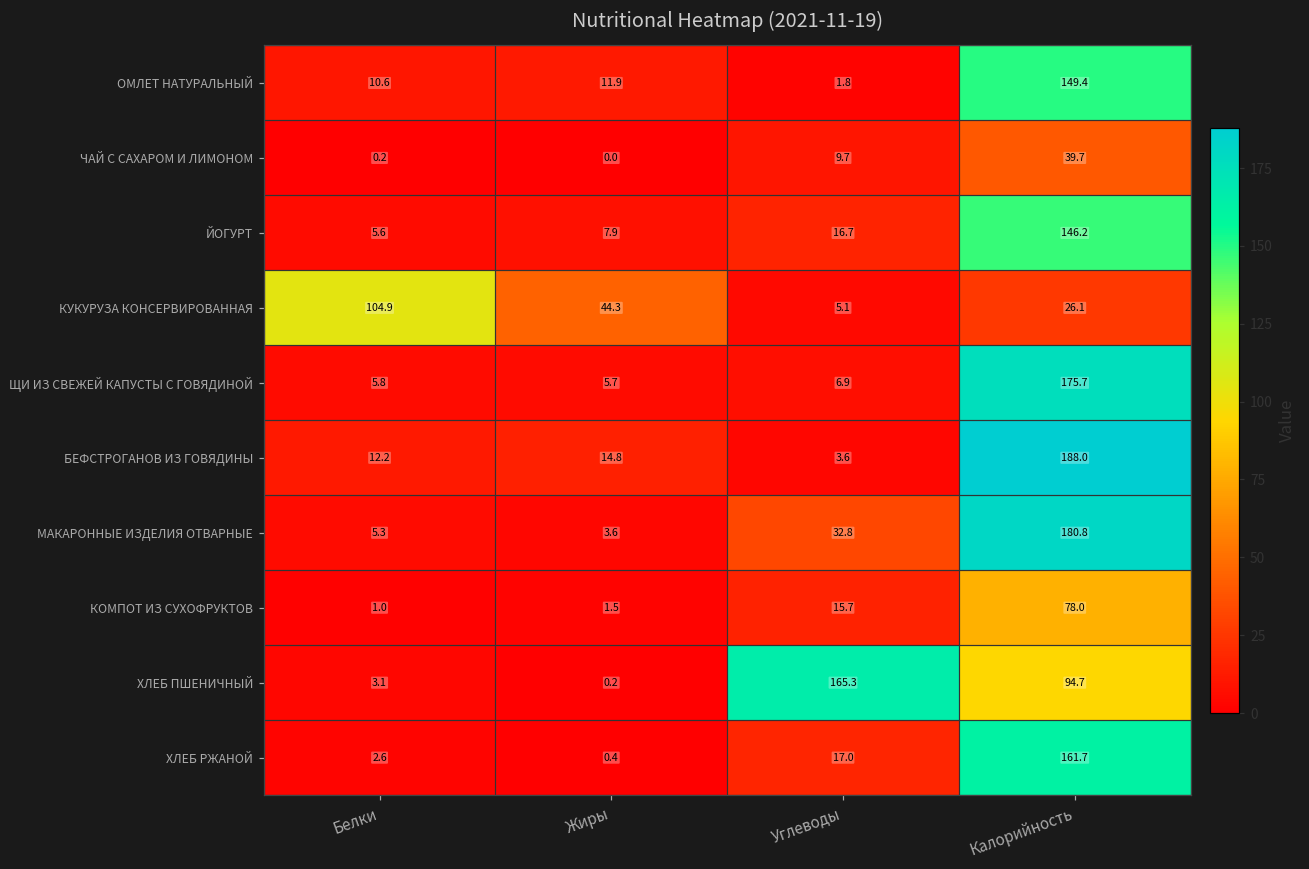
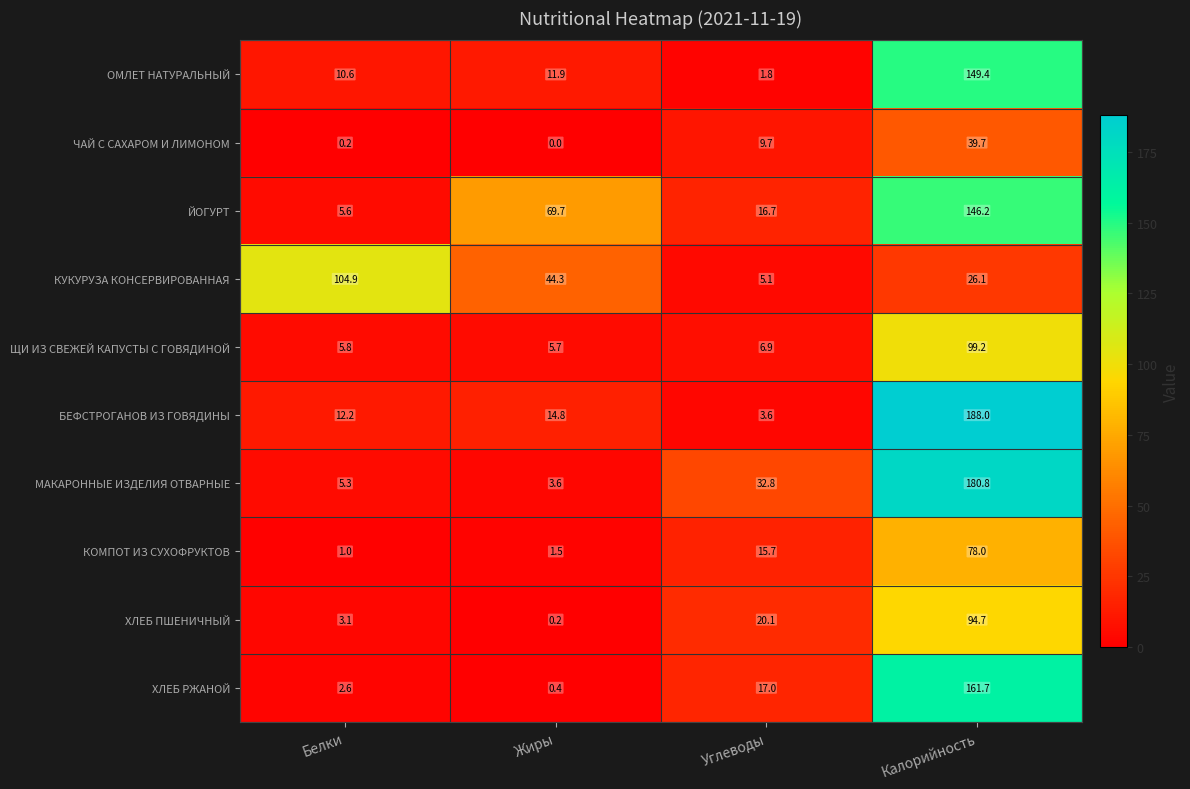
  {
    "ЙОГУРТ": {
-     "Жиры": 7.9
+     "Жиры": 69.7
    },
    "ЩИ ИЗ СВЕЖЕЙ КАПУСТЫ С ГОВЯДИНОЙ": {
-     "Калорийность": 175.7
+     "Калорийность": 99.2
    },
    "ХЛЕБ ПШЕНИЧНЫЙ": {
-     "Углеводы": 165.3
+     "Углеводы": 20.1
    }
  }
